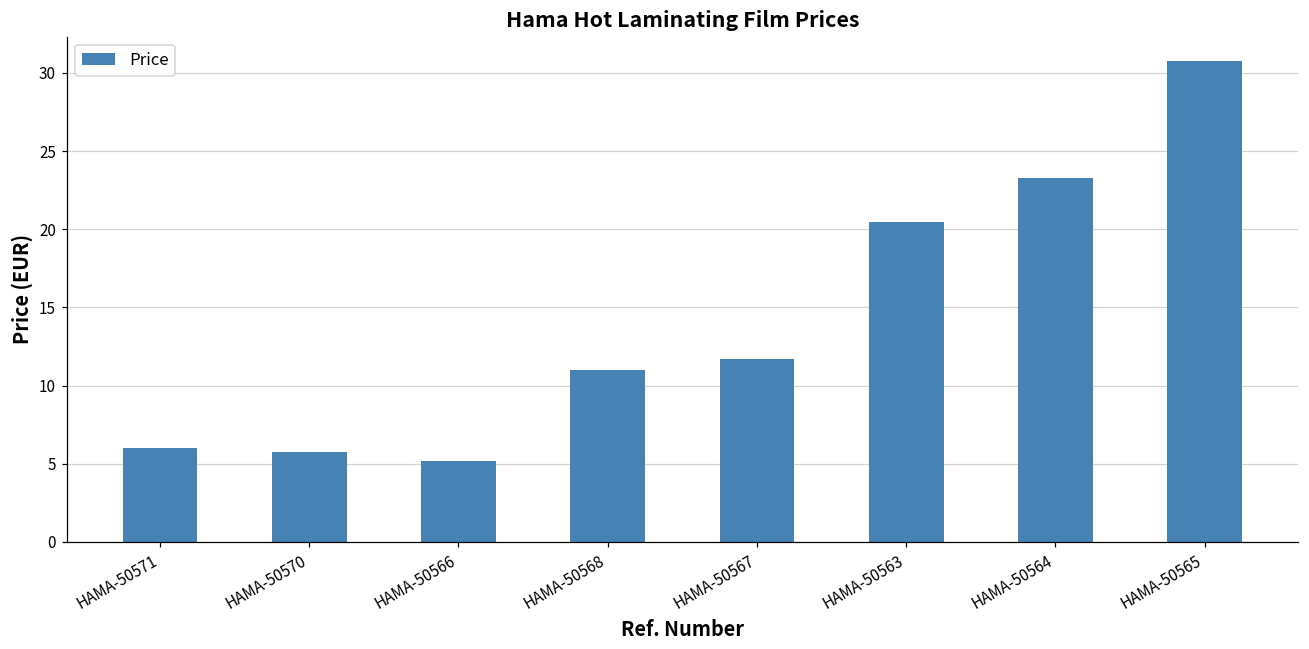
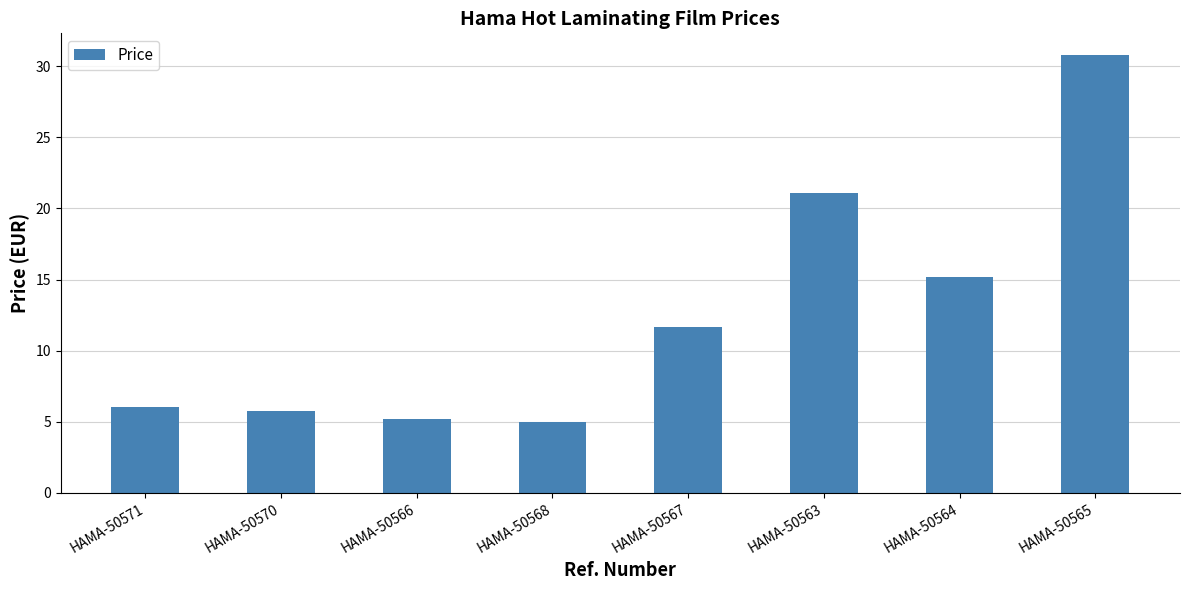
  {
    "HAMA-50571": 6.0,
    "HAMA-50570": 5.7,
    "HAMA-50566": 5.2,
-   "HAMA-50568": 11.0,
+   "HAMA-50568": 5.0,
    "HAMA-50567": 11.7,
-   "HAMA-50563": 20.5,
-   "HAMA-50564": 23.3,
+   "HAMA-50563": 21.1,
+   "HAMA-50564": 15.2,
    "HAMA-50565": 30.8
  }
